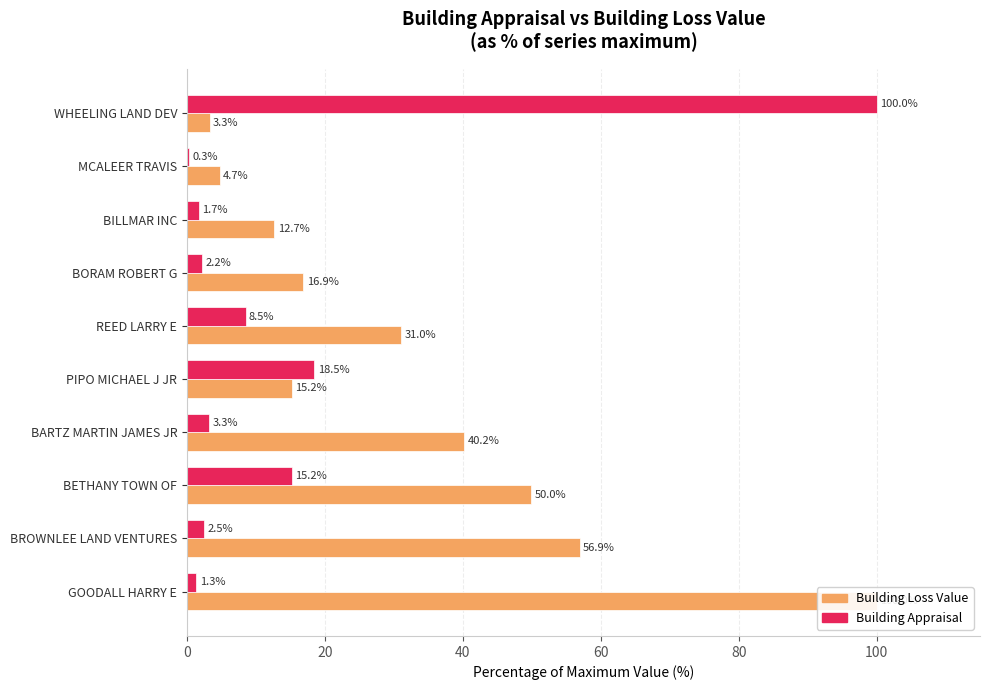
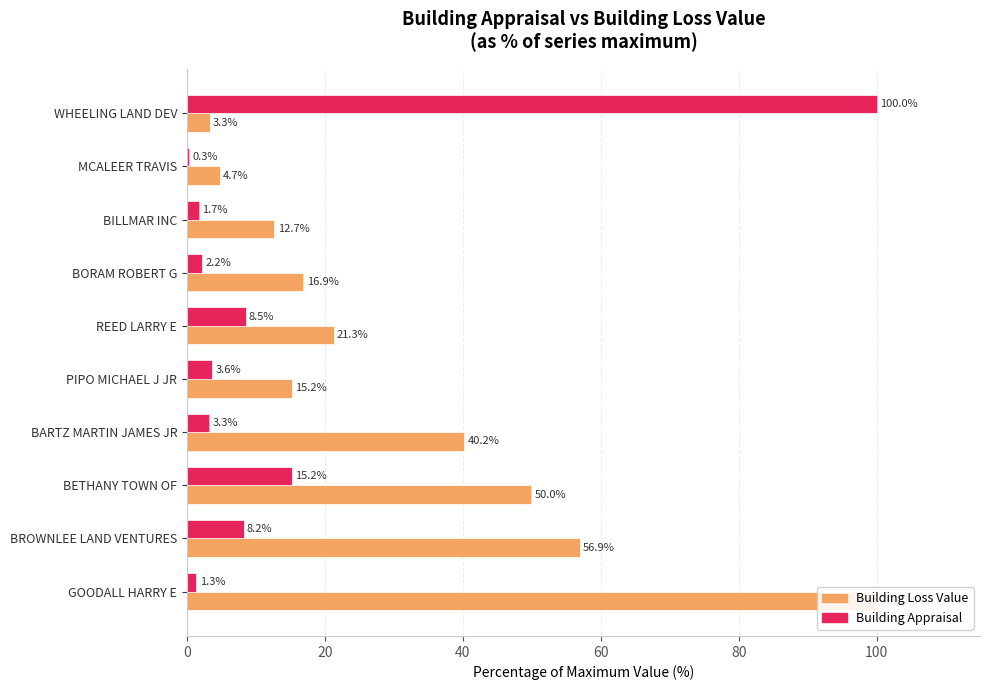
  {
    "Building Loss Value": {
      "WHEELING LAND DEV": "3.3%",
      "MCALEER TRAVIS": "4.7%",
      "BILLMAR INC": "12.7%",
      "BORAM ROBERT G": "16.9%",
-     "REED LARRY E": "31.0%",
+     "REED LARRY E": "21.3%",
      "PIPO MICHAEL J JR": "15.2%",
      "BARTZ MARTIN JAMES JR": "40.2%",
      "BETHANY TOWN OF": "50.0%",
      "BROWNLEE LAND VENTURES": "56.9%"
    },
    "Building Appraisal": {
      "WHEELING LAND DEV": "100.0%",
      "MCALEER TRAVIS": "0.3%",
      "BILLMAR INC": "1.7%",
      "BORAM ROBERT G": "2.2%",
      "REED LARRY E": "8.5%",
-     "PIPO MICHAEL J JR": "18.5%",
+     "PIPO MICHAEL J JR": "3.6%",
      "BARTZ MARTIN JAMES JR": "3.3%",
      "BETHANY TOWN OF": "15.2%",
-     "BROWNLEE LAND VENTURES": "2.5%",
+     "BROWNLEE LAND VENTURES": "8.2%",
      "GOODALL HARRY E": "1.3%"
    }
  }
